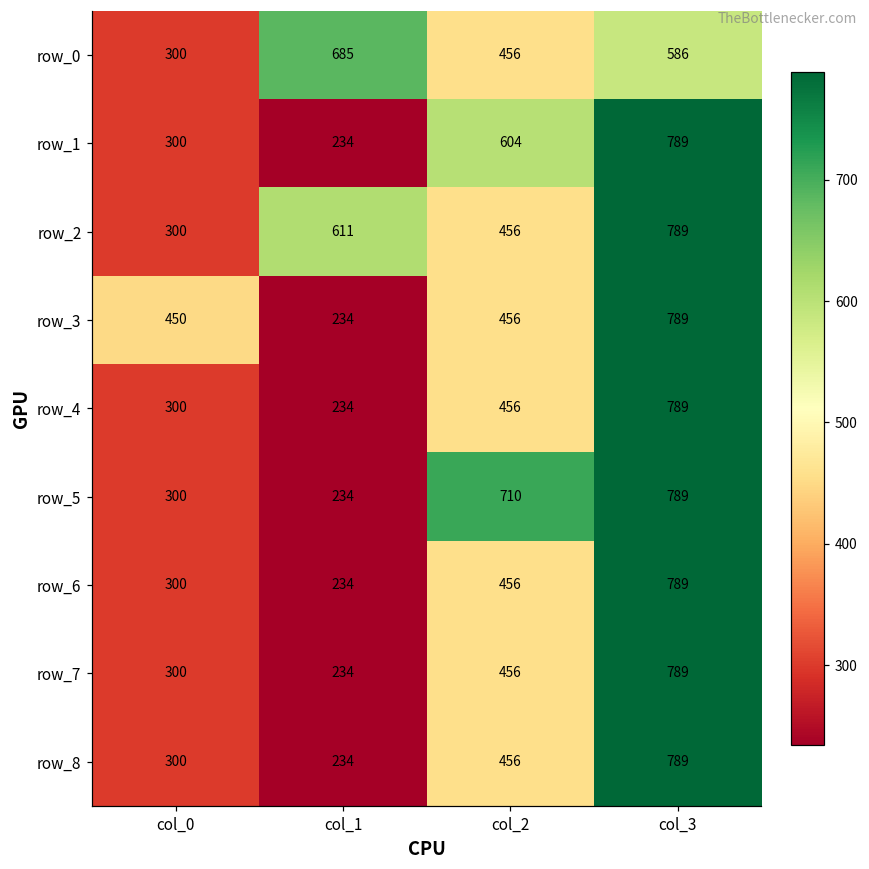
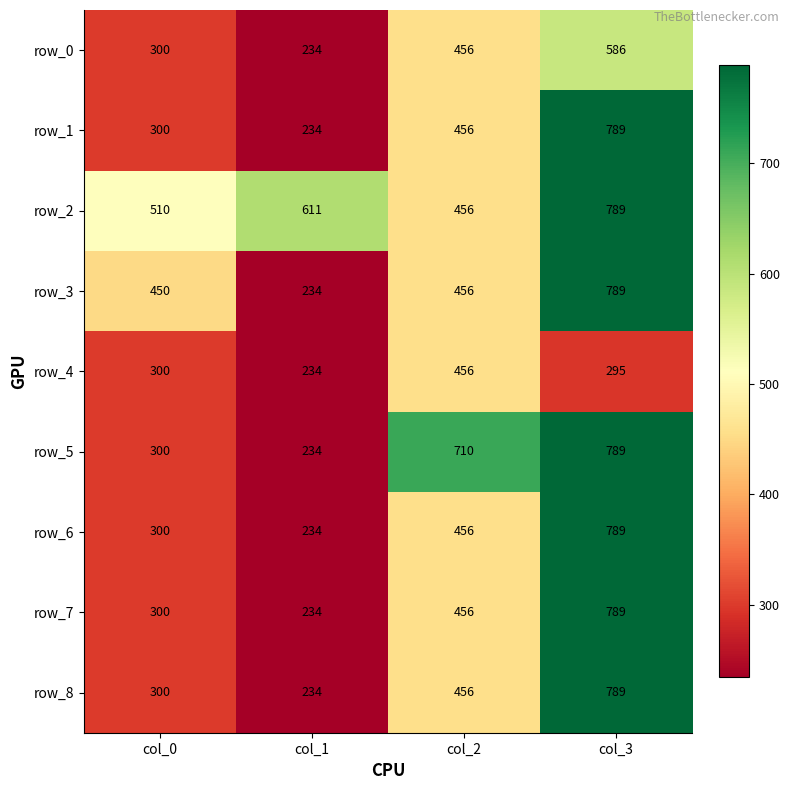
  {
    "row_0": {
      "col_0": 300,
-     "col_1": 685,
+     "col_1": 234,
      "col_2": 456,
      "col_3": 586
    },
    "row_1": {
      "col_0": 300,
      "col_1": 234,
-     "col_2": 604,
+     "col_2": 456,
      "col_3": 789
    },
    "row_2": {
-     "col_0": 300,
+     "col_0": 510,
      "col_1": 611,
      "col_2": 456,
      "col_3": 789
    },
    "row_3": {
      "col_0": 450,
      "col_1": 234,
      "col_2": 456,
      "col_3": 789
    },
    "row_4": {
      "col_0": 300,
      "col_1": 234,
      "col_2": 456,
-     "col_3": 789
+     "col_3": 295
    },
    "row_5": {
      "col_0": 300,
      "col_1": 234,
      "col_2": 710,
      "col_3": 789
    },
    "row_6": {
      "col_0": 300,
      "col_1": 234,
      "col_2": 456,
      "col_3": 789
    },
    "row_7": {
      "col_0": 300,
      "col_1": 234,
      "col_2": 456,
      "col_3": 789
    },
    "row_8": {
      "col_0": 300,
      "col_1": 234,
      "col_2": 456,
      "col_3": 789
    }
  }
